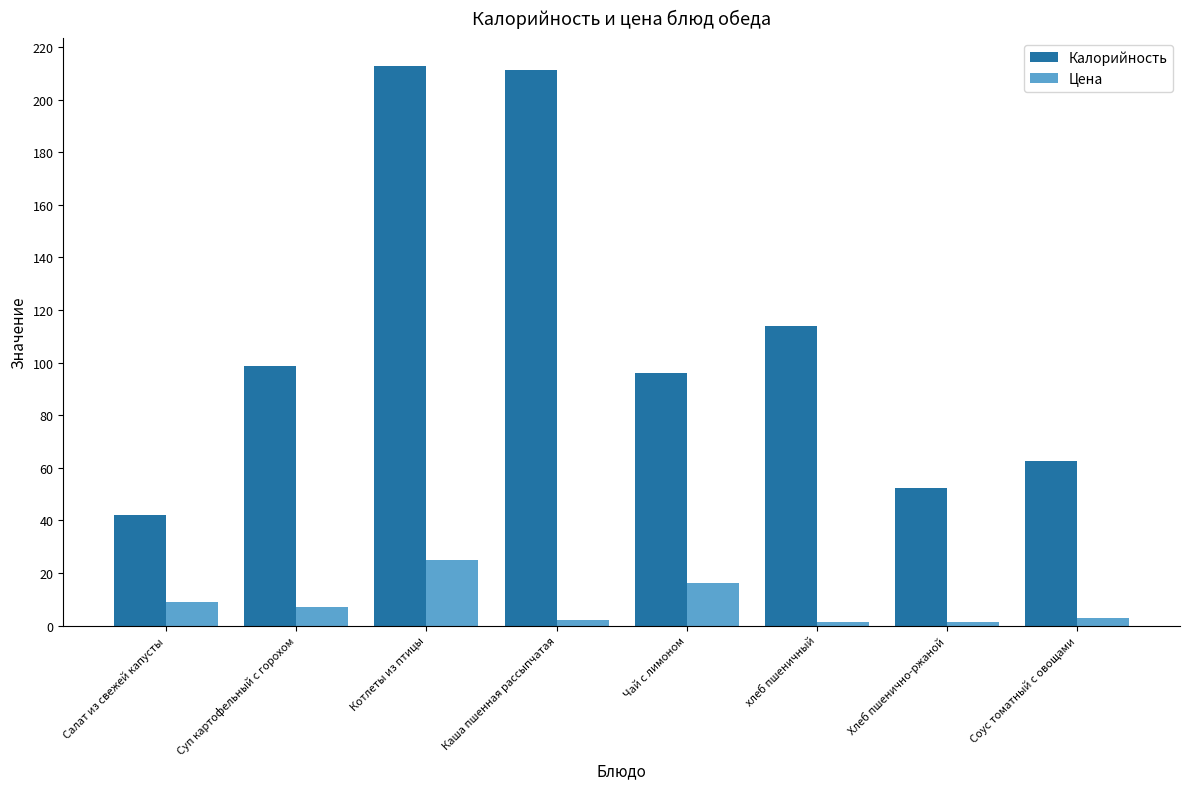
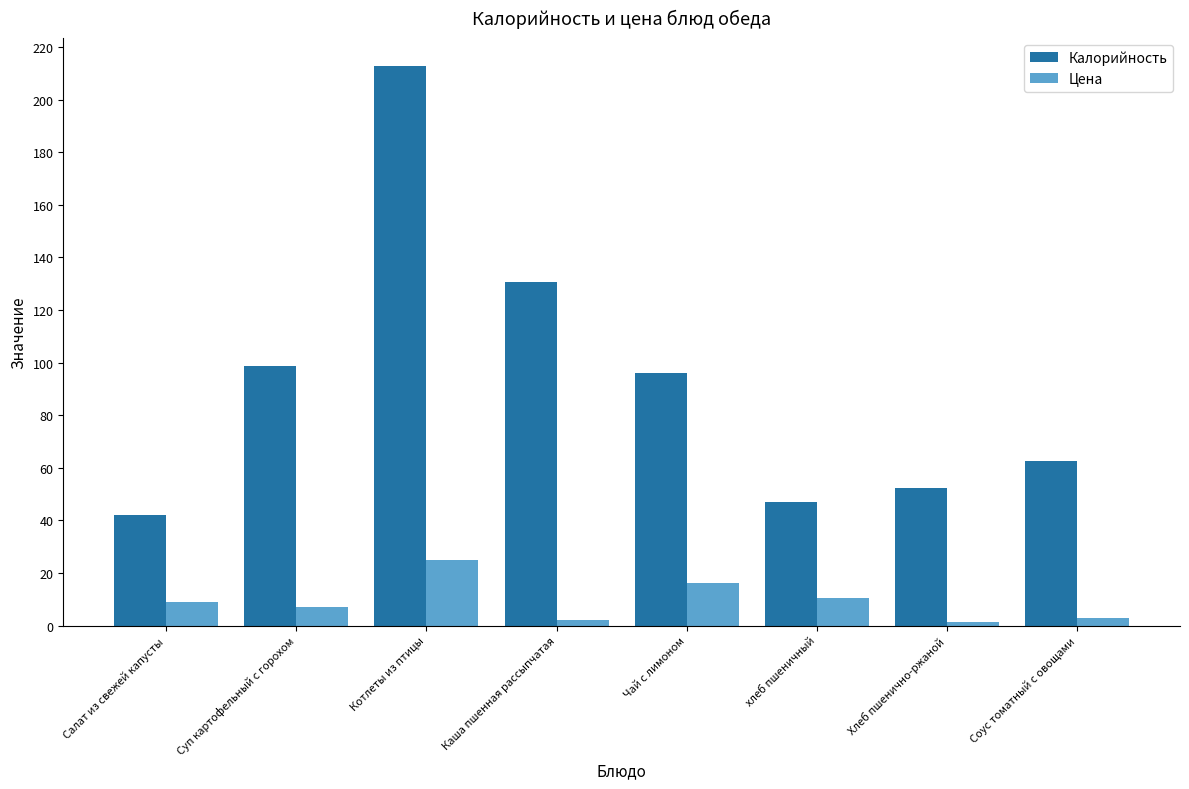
  {
    "Калорийность": {
      "Салат из свежей капусты": 42,
      "Суп картофельный с горохом": 99,
      "Котлеты из птицы": 213,
-     "Каша пшенная рассыпчатая": 211,
+     "Каша пшенная рассыпчатая": 131,
      "Чай с лимоном": 96,
-     "хлеб пшеничный": 114,
+     "хлеб пшеничный": 47,
      "Хлеб пшенично-ржаной": 52,
      "Соус томатный с овощами": 63
    },
    "Цена": {
      "Салат из свежей капусты": 9,
      "Суп картофельный с горохом": 7,
      "Котлеты из птицы": 25,
      "Каша пшенная рассыпчатая": 2,
      "Чай с лимоном": 16,
-     "хлеб пшеничный": 2,
+     "хлеб пшеничный": 11,
      "Хлеб пшенично-ржаной": 2,
      "Соус томатный с овощами": 3
    }
  }
